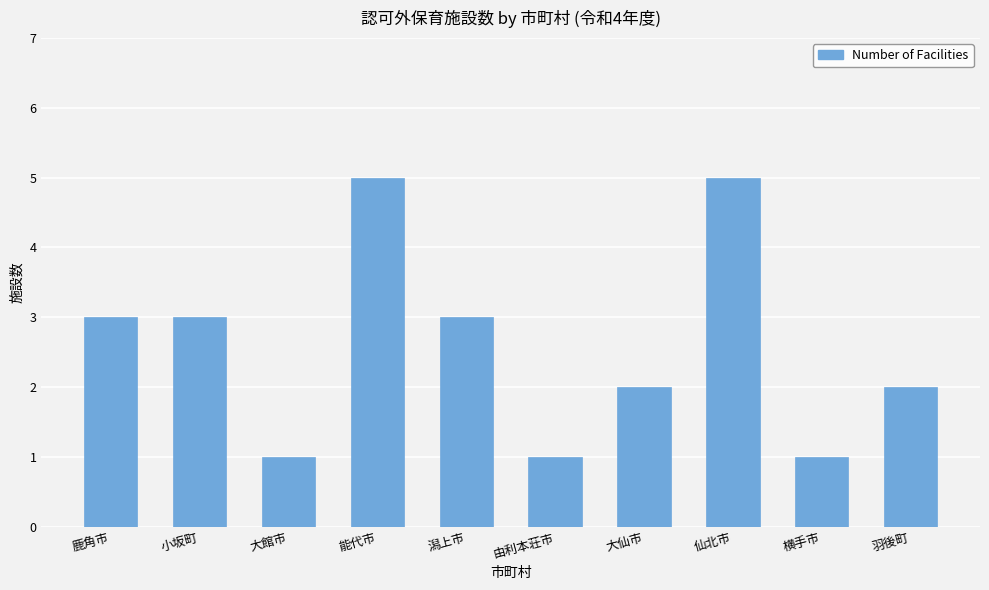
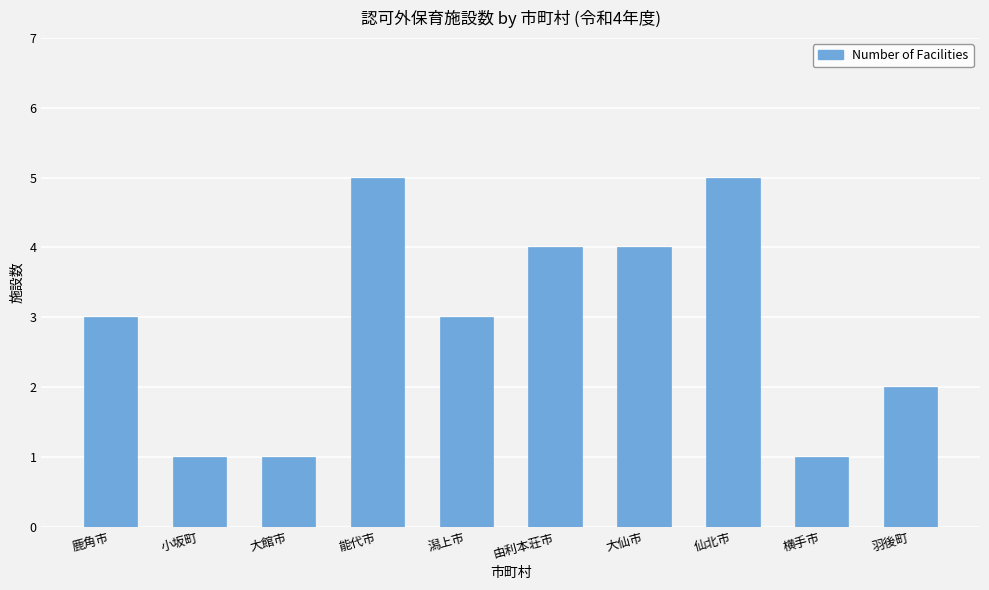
  {
    "鹿角市": 3,
-   "小坂町": 3,
+   "小坂町": 1,
    "大館市": 1,
    "能代市": 5,
    "潟上市": 3,
-   "由利本荘市": 1,
-   "大仙市": 2,
+   "由利本荘市": 4,
+   "大仙市": 4,
    "仙北市": 5,
    "横手市": 1,
    "羽後町": 2
  }
